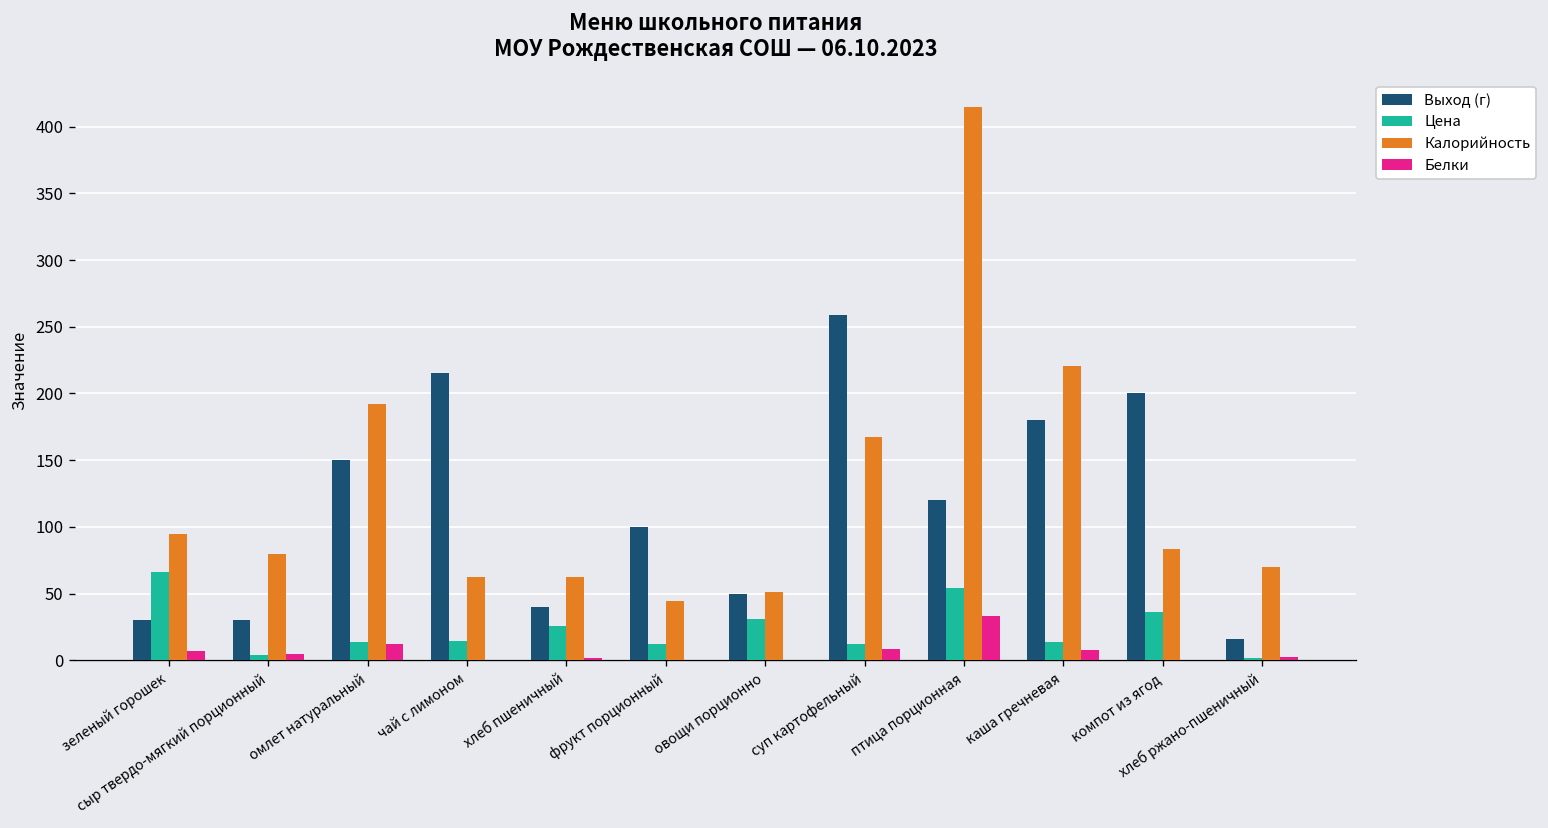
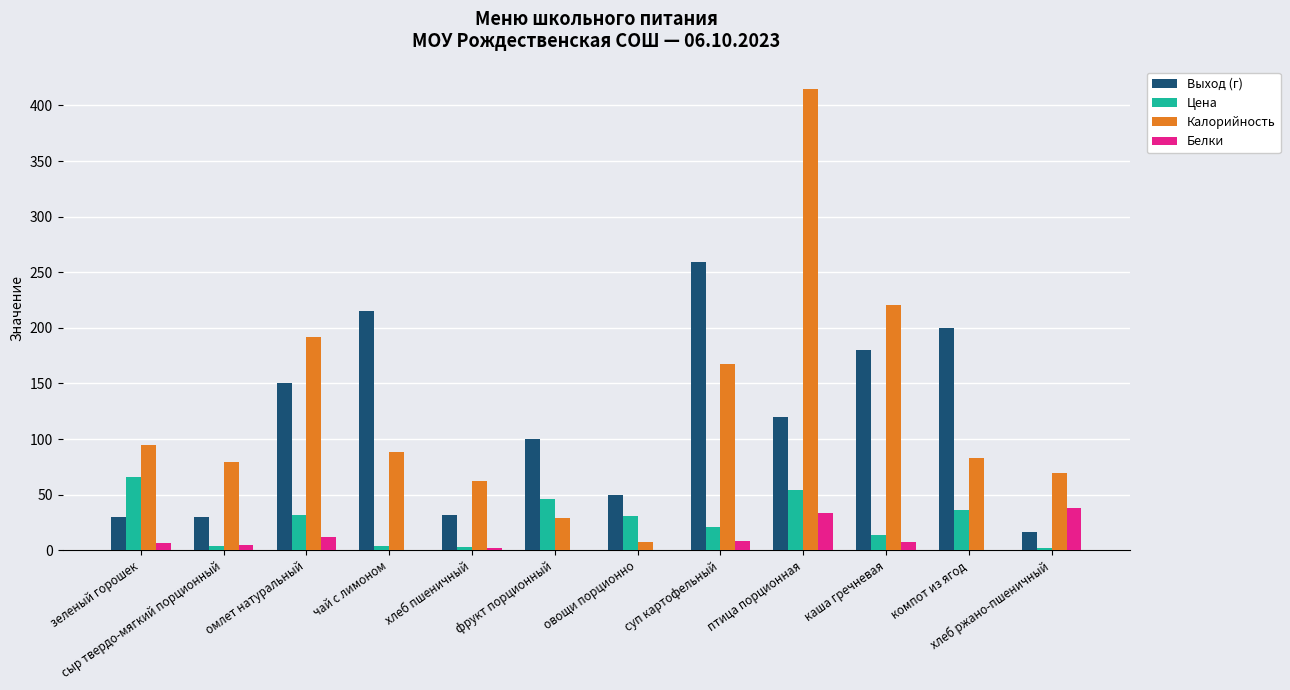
  {
    "Выход (г)": {
      "зеленый горошек": 30,
      "сыр твердо-мягкий порционный": 30,
      "омлет натуральный": 150,
      "чай с лимоном": 215,
-     "хлеб пшеничный": 40,
+     "хлеб пшеничный": 32,
      "фрукт порционный": 100,
      "овощи порционно": 50,
      "суп картофельный": 259,
      "птица порционная": 120,
      "каша гречневая": 180,
      "компот из ягод": 200,
      "хлеб ржано-пшеничный": 16
    },
    "Цена": {
      "зеленый горошек": 66,
      "сыр твердо-мягкий порционный": 4,
-     "омлет натуральный": 14,
-     "чай с лимоном": 15,
-     "хлеб пшеничный": 26,
-     "фрукт порционный": 13,
+     "омлет натуральный": 31,
+     "чай с лимоном": 4,
+     "хлеб пшеничный": 3,
+     "фрукт порционный": 46,
      "овощи порционно": 31,
-     "суп картофельный": 13,
+     "суп картофельный": 21,
      "птица порционная": 54,
      "каша гречневая": 14,
      "компот из ягод": 36
    },
    "Калорийность": {
      "зеленый горошек": 95,
      "сыр твердо-мягкий порционный": 80,
      "омлет натуральный": 192,
-     "чай с лимоном": 62,
+     "чай с лимоном": 88,
      "хлеб пшеничный": 63,
-     "фрукт порционный": 44,
-     "овощи порционно": 51,
+     "фрукт порционный": 29,
+     "овощи порционно": 8,
      "суп картофельный": 167,
      "птица порционная": 414,
      "каша гречневая": 220,
      "компот из ягод": 83,
      "хлеб ржано-пшеничный": 70
    },
    "Белки": {
      "зеленый горошек": 7,
      "сыр твердо-мягкий порционный": 5,
      "омлет натуральный": 12,
      "суп картофельный": 9,
      "птица порционная": 33,
      "каша гречневая": 8,
-     "хлеб ржано-пшеничный": 3
+     "хлеб ржано-пшеничный": 38
    }
  }
